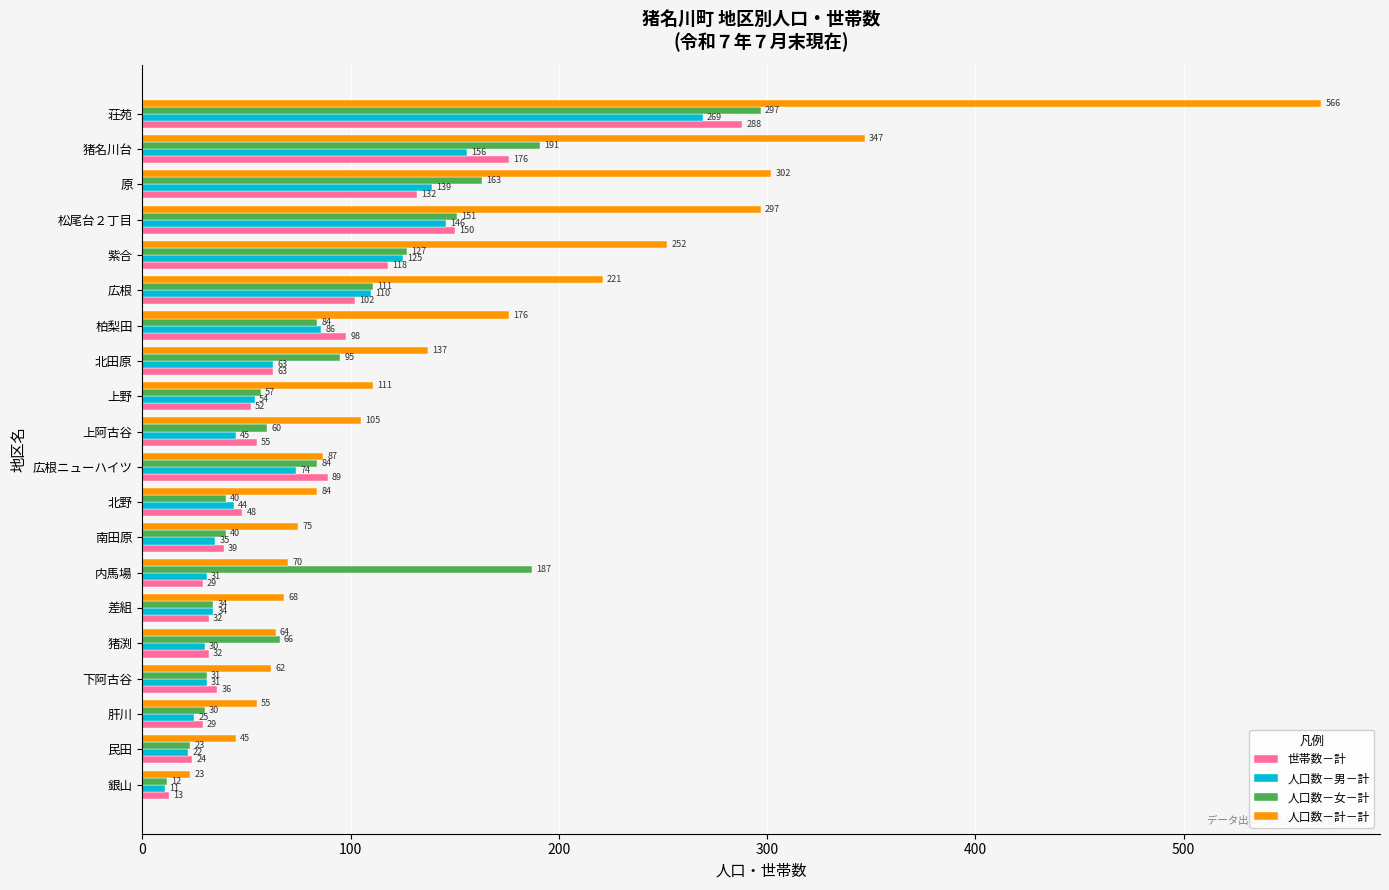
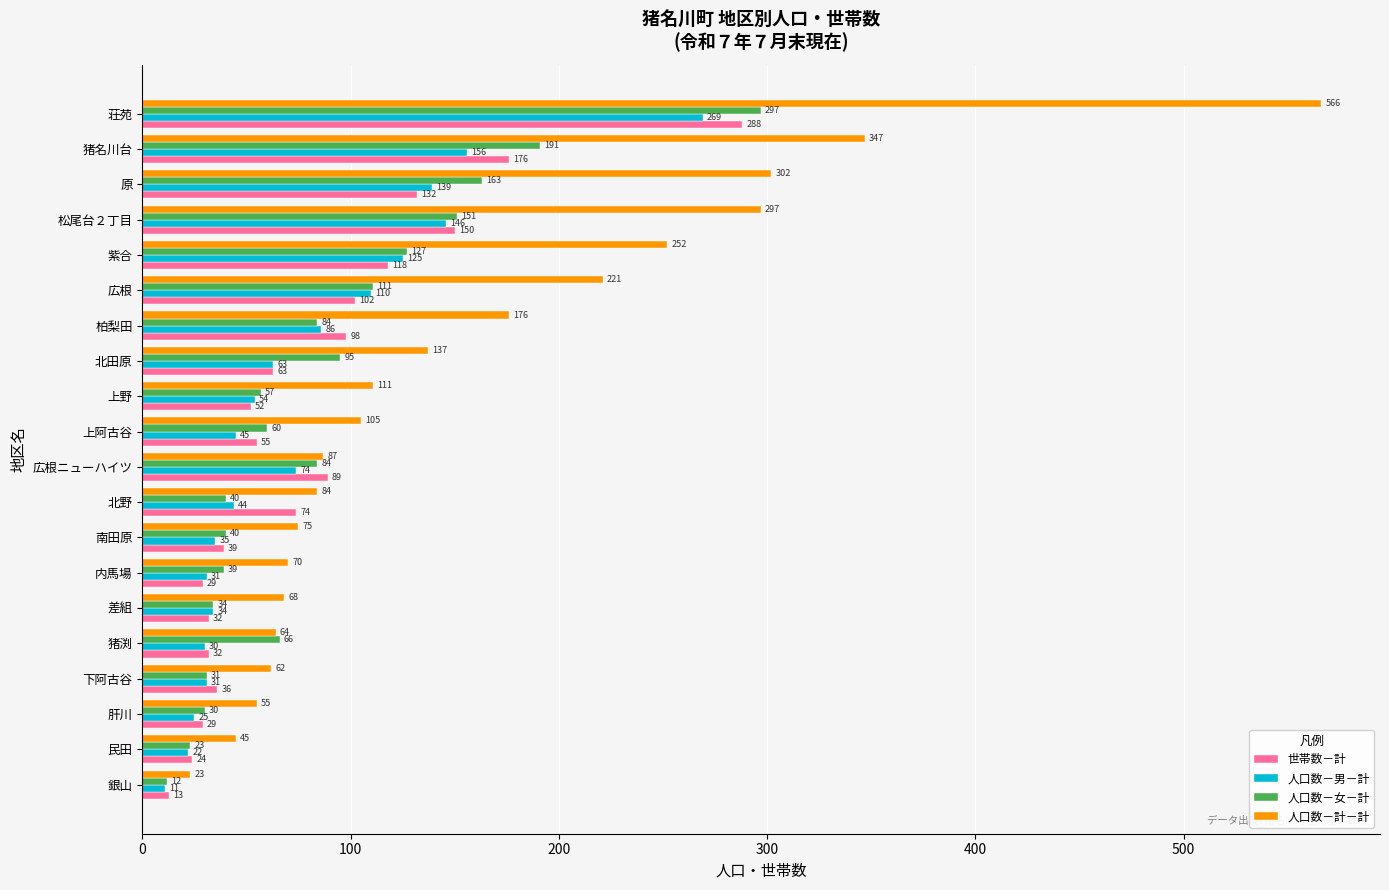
  {
    "世帯数－計": {
      "荘苑": 288,
      "猪名川台": 176,
      "原": 132,
      "松尾台２丁目": 150,
      "紫合": 118,
      "広根": 102,
      "柏梨田": 98,
      "上野": 52,
      "上阿古谷": 55,
      "広根ニューハイツ": 89,
-     "北野": 48,
+     "北野": 74,
      "南田原": 39,
      "内馬場": 29,
      "差組": 32,
      "猪渕": 32,
      "下阿古谷": 36,
      "肝川": 29,
      "民田": 24,
      "銀山": 13
    },
    "人口数－男－計": {
      "荘苑": 269,
      "猪名川台": 156,
      "原": 139,
      "松尾台２丁目": 146,
      "柏梨田": 86,
      "上野": 54,
      "上阿古谷": 45,
      "広根ニューハイツ": 74,
      "北野": 44,
      "南田原": 35,
      "内馬場": 31,
      "猪渕": 30,
      "肝川": 25
    },
    "人口数－女－計": {
      "荘苑": 297,
      "猪名川台": 191,
      "原": 163,
      "松尾台２丁目": 151,
      "柏梨田": 84,
      "北田原": 95,
      "上野": 57,
      "上阿古谷": 60,
      "広根ニューハイツ": 84,
      "北野": 40,
      "南田原": 40,
-     "内馬場": 187,
+     "内馬場": 39,
      "猪渕": 66,
      "肝川": 30
    },
    "人口数－計－計": {
      "荘苑": 566,
      "猪名川台": 347,
      "原": 302,
      "松尾台２丁目": 297,
      "紫合": 252,
      "広根": 221,
      "柏梨田": 176,
      "北田原": 137,
      "上野": 111,
      "上阿古谷": 105,
      "広根ニューハイツ": 87,
      "北野": 84,
      "南田原": 75,
      "内馬場": 70,
      "差組": 68,
      "猪渕": 64,
      "下阿古谷": 62,
      "肝川": 55,
      "民田": 45,
      "銀山": 23
    }
  }
